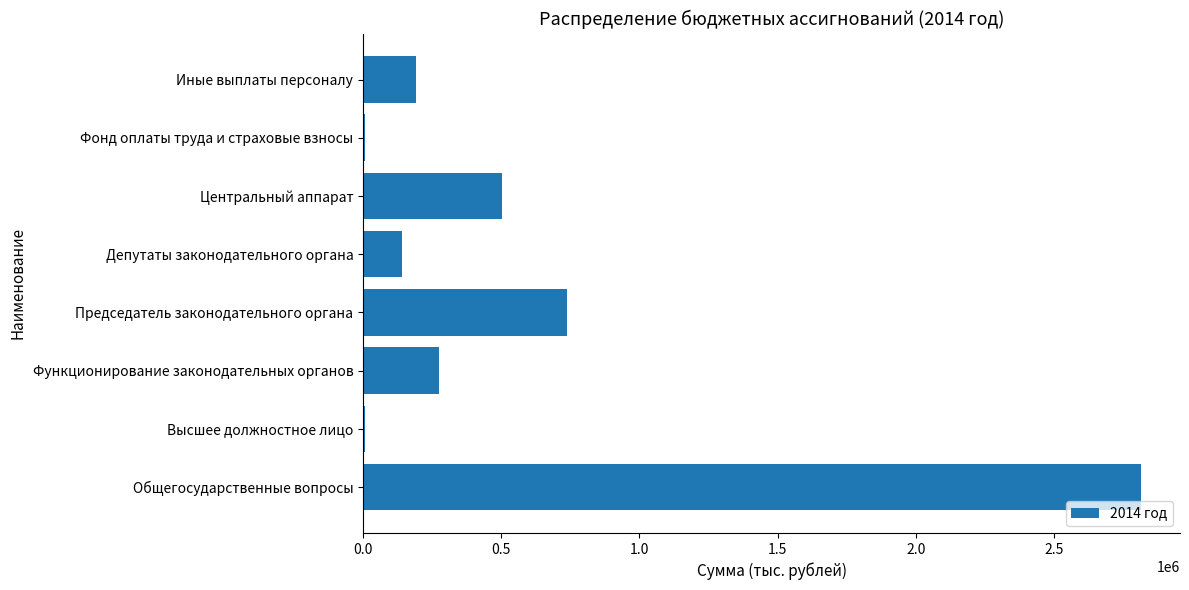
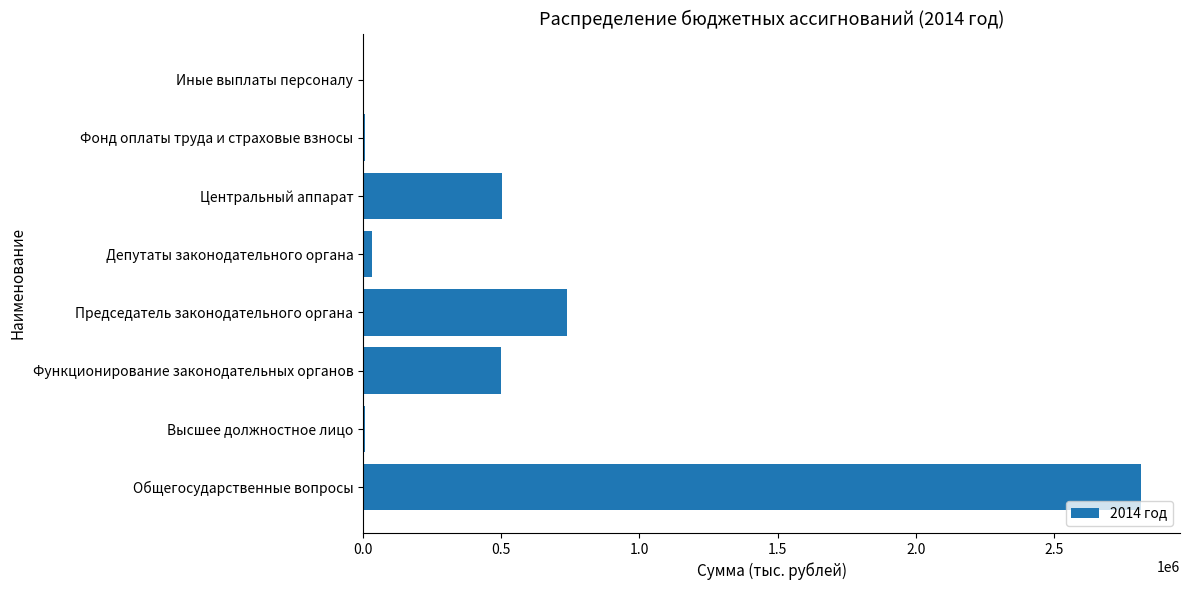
  {
-   "Иные выплаты персоналу": 190000,
+   "Иные выплаты персоналу": 0,
    "Центральный аппарат": 500000,
-   "Депутаты законодательного органа": 140000,
+   "Депутаты законодательного органа": 30000,
    "Председатель законодательного органа": 740000,
-   "Функционирование законодательных органов": 280000,
+   "Функционирование законодательных органов": 500000,
    "Общегосударственные вопросы": 2810000
  }
